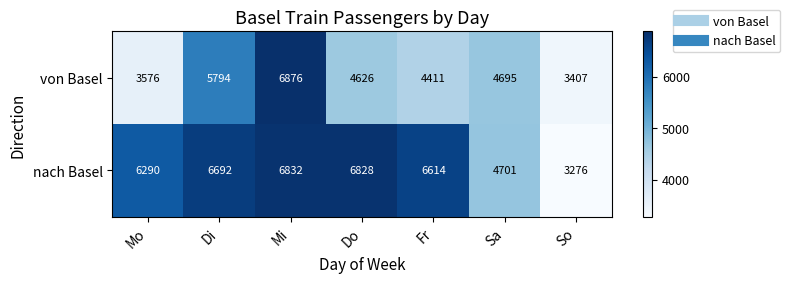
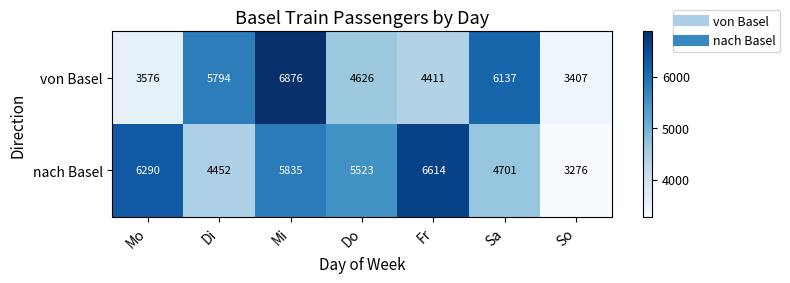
  {
    "von Basel": {
      "Mo": 3576,
      "Di": 5794,
      "Mi": 6876,
      "Do": 4626,
      "Fr": 4411,
-     "Sa": 4695,
+     "Sa": 6137,
      "So": 3407
    },
    "nach Basel": {
      "Mo": 6290,
-     "Di": 6692,
-     "Mi": 6832,
-     "Do": 6828,
+     "Di": 4452,
+     "Mi": 5835,
+     "Do": 5523,
      "Fr": 6614,
      "Sa": 4701,
      "So": 3276
    }
  }
